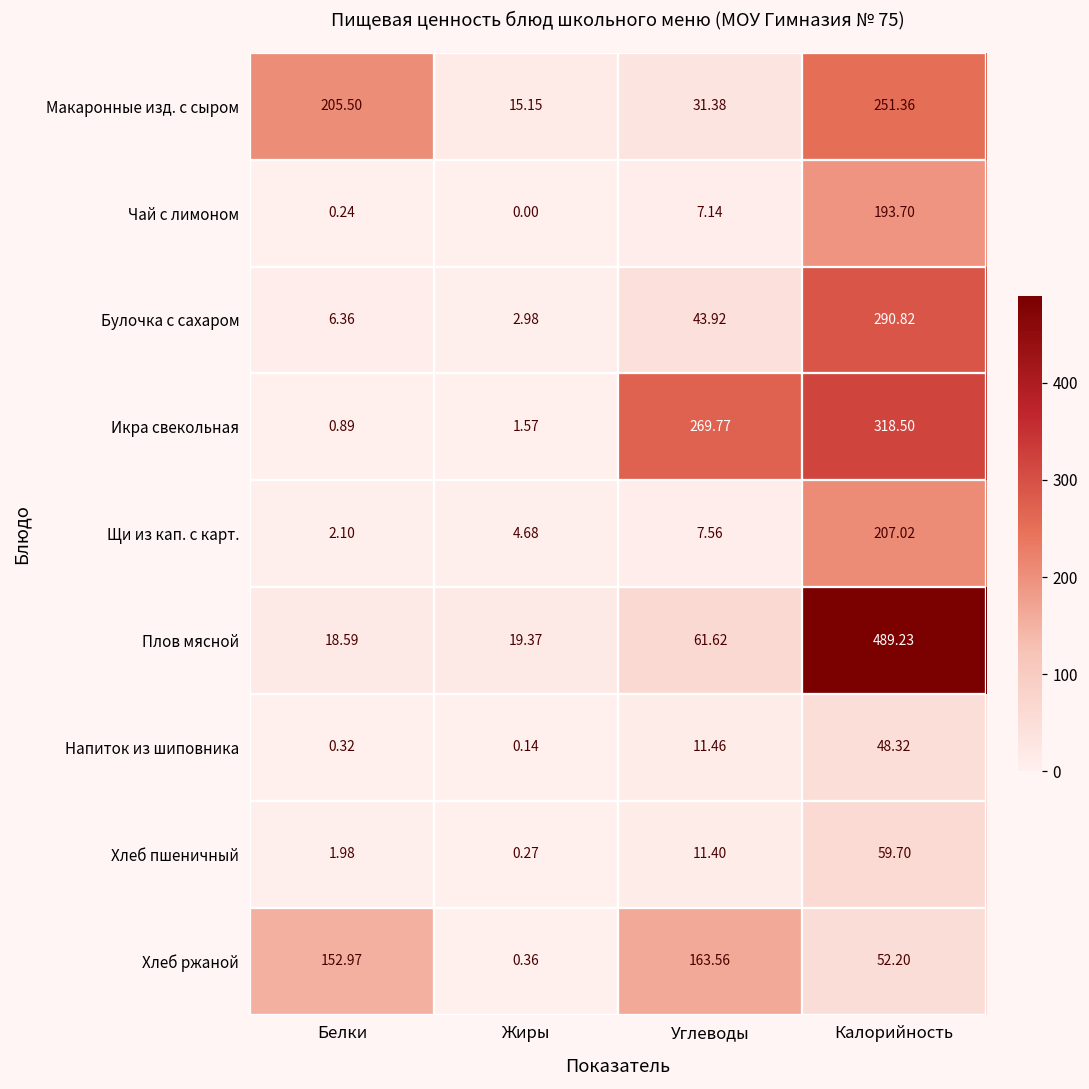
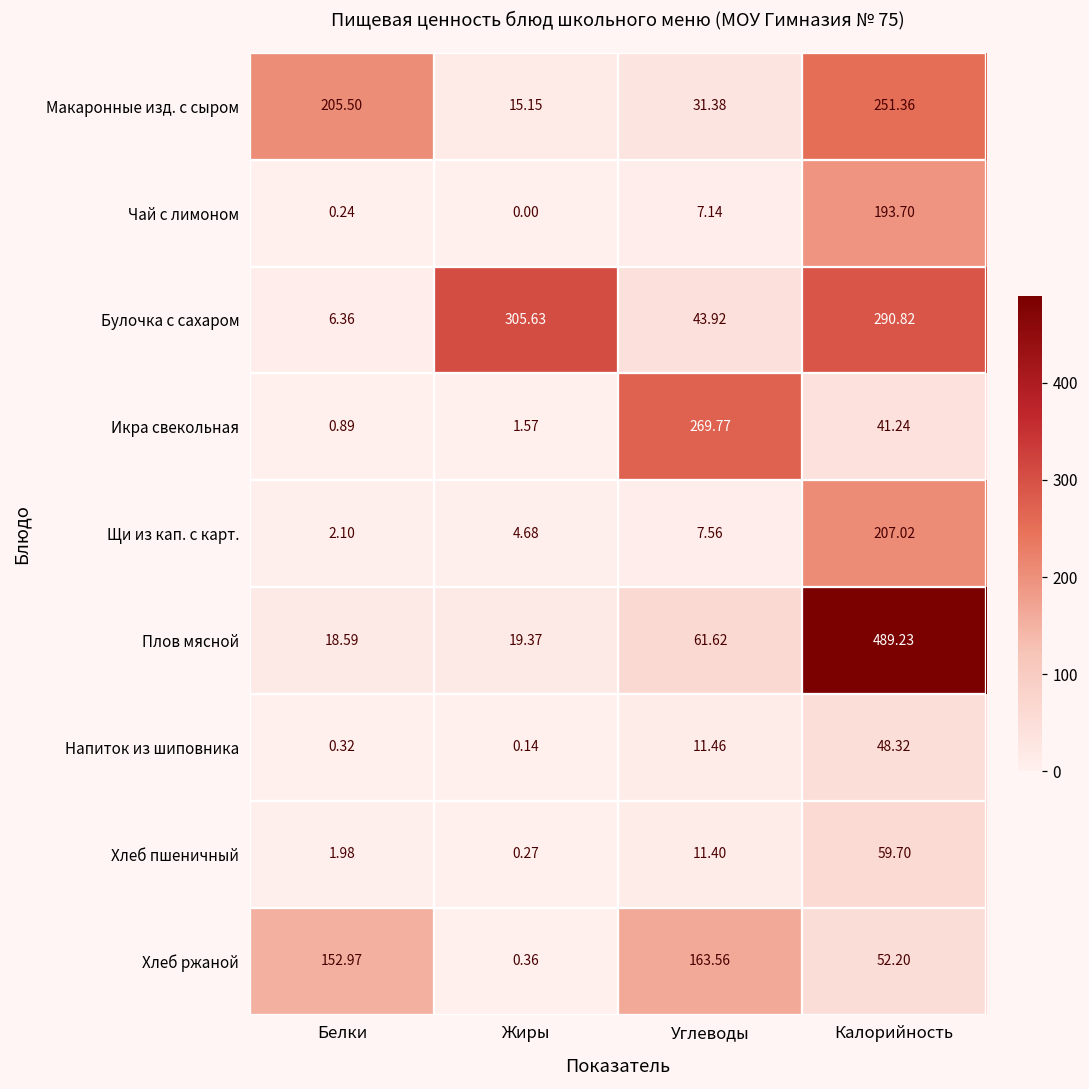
  {
    "Макаронные изд. с сыром": {
      "Белки": 205.50,
      "Жиры": 15.15,
      "Углеводы": 31.38,
      "Калорийность": 251.36
    },
    "Чай с лимоном": {
      "Белки": 0.24,
      "Жиры": 0.00,
      "Углеводы": 7.14,
      "Калорийность": 193.70
    },
    "Булочка с сахаром": {
      "Белки": 6.36,
-     "Жиры": 2.98,
+     "Жиры": 305.63,
      "Углеводы": 43.92,
      "Калорийность": 290.82
    },
    "Икра свекольная": {
      "Белки": 0.89,
      "Жиры": 1.57,
      "Углеводы": 269.77,
-     "Калорийность": 318.50
+     "Калорийность": 41.24
    },
    "Щи из кап. с карт.": {
      "Белки": 2.10,
      "Жиры": 4.68,
      "Углеводы": 7.56,
      "Калорийность": 207.02
    },
    "Плов мясной": {
      "Белки": 18.59,
      "Жиры": 19.37,
      "Углеводы": 61.62,
      "Калорийность": 489.23
    },
    "Напиток из шиповника": {
      "Белки": 0.32,
      "Жиры": 0.14,
      "Углеводы": 11.46,
      "Калорийность": 48.32
    },
    "Хлеб пшеничный": {
      "Белки": 1.98,
      "Жиры": 0.27,
      "Углеводы": 11.40,
      "Калорийность": 59.70
    },
    "Хлеб ржаной": {
      "Белки": 152.97,
      "Жиры": 0.36,
      "Углеводы": 163.56,
      "Калорийность": 52.20
    }
  }
